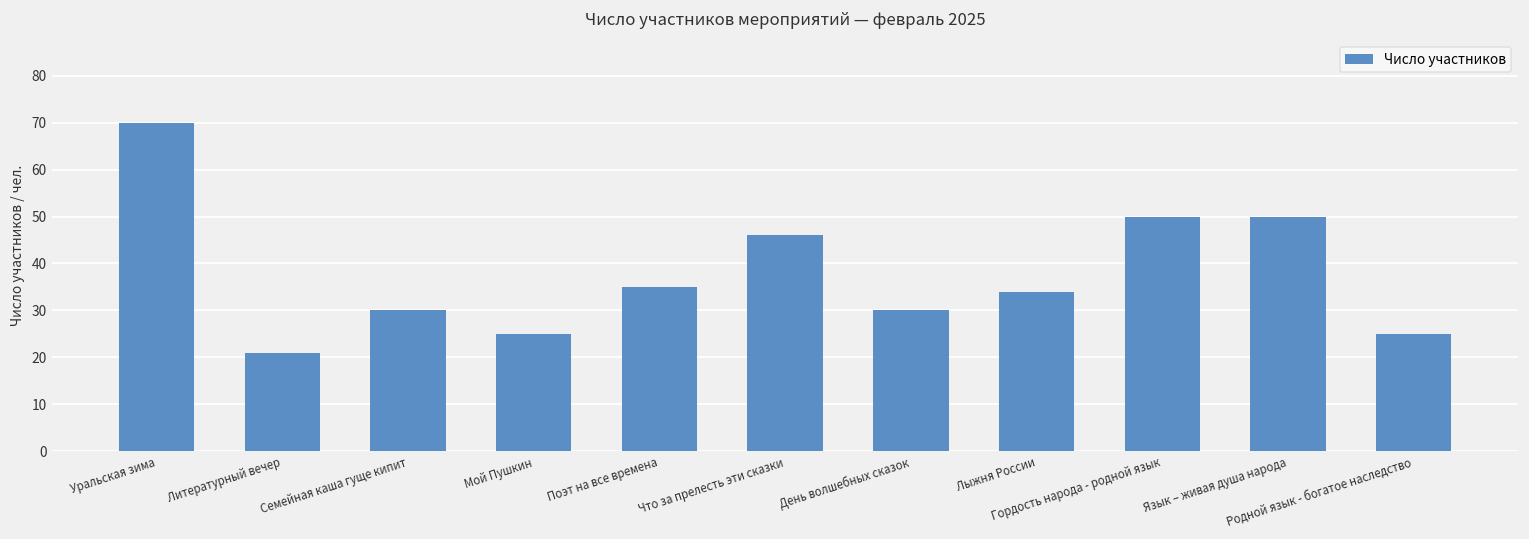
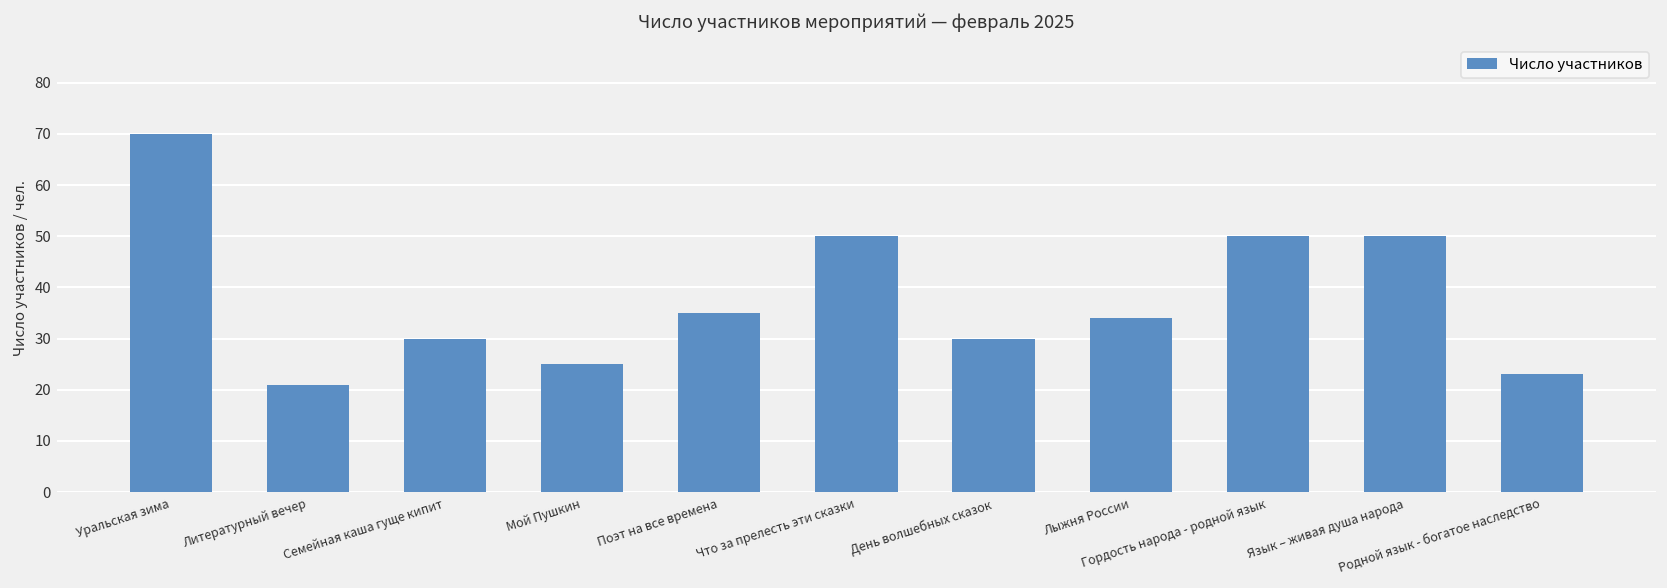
  {
    "Уральская зима": 70,
    "Литературный вечер": 21,
    "Семейная каша гуще кипит": 30,
    "Мой Пушкин": 25,
    "Поэт на все времена": 35,
-   "Что за прелесть эти сказки": 46,
+   "Что за прелесть эти сказки": 50,
    "День волшебных сказок": 30,
    "Лыжня России": 34,
    "Гордость народа - родной язык": 50,
    "Язык – живая душа народа": 50,
-   "Родной язык - богатое наследство": 25
+   "Родной язык - богатое наследство": 23
  }
